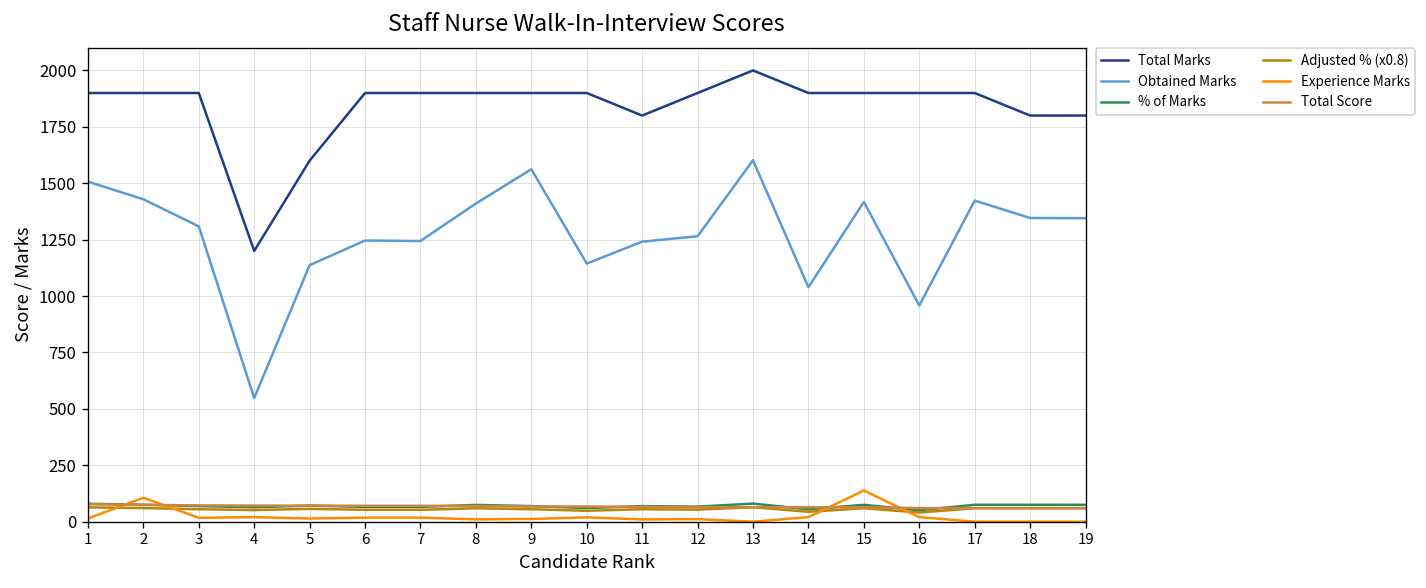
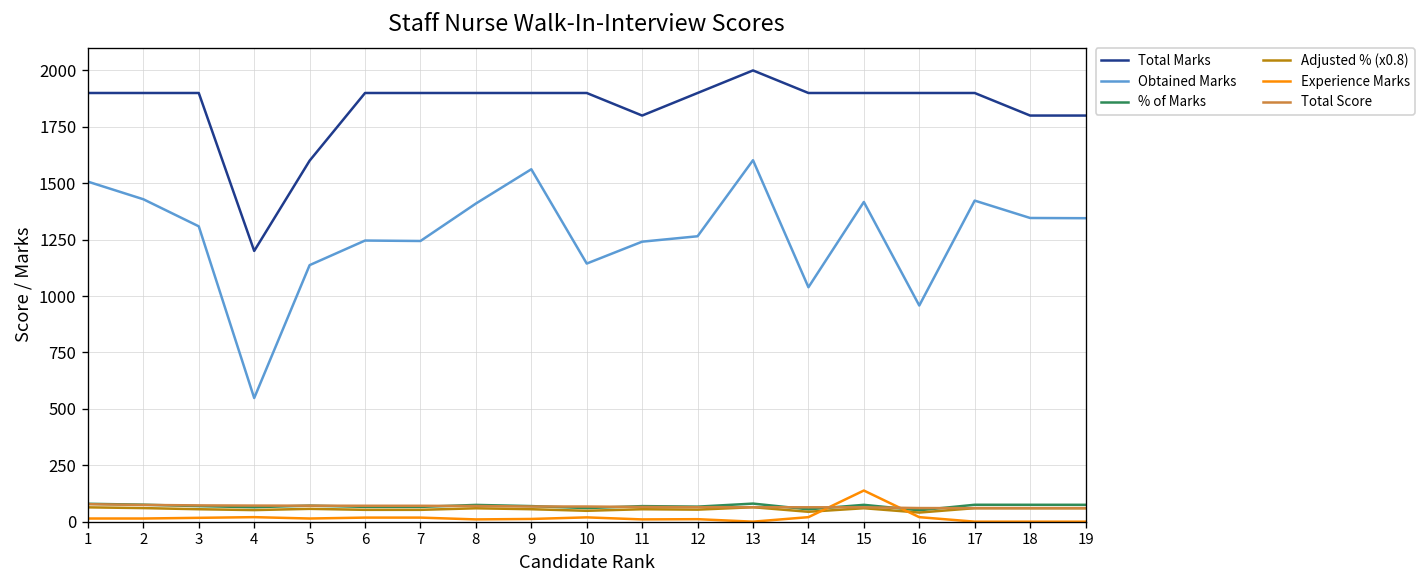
  {
    "Total Marks": {
      "1": 1900,
      "2": 1900,
      "3": 1900,
      "4": 1200,
      "5": 1600,
      "6": 1900,
      "7": 1900,
      "8": 1900,
      "9": 1900,
      "10": 1900,
      "11": 1800,
      "12": 1900,
      "13": 2000,
      "14": 1900,
      "15": 1900,
      "16": 1900,
      "17": 1900,
      "18": 1800,
      "19": 1800
    },
    "Obtained Marks": {
      "1": 1510,
      "2": 1430,
      "3": 1310,
      "4": 550,
      "5": 1140,
      "6": 1250,
      "7": 1240,
      "8": 1410,
      "9": 1560,
      "10": 1140,
      "11": 1240,
      "12": 1270,
      "13": 1600,
      "14": 1040,
      "15": 1420,
      "16": 960,
      "17": 1420,
      "18": 1350,
      "19": 1350
    },
    "% of Marks": {
      "13": 80,
      "17": 70,
      "18": 70,
      "19": 70
    },
    "Experience Marks": {
      "1": 10,
-     "2": 110,
+     "2": 10,
      "3": 20,
      "4": 20,
      "5": 10,
      "6": 20,
      "7": 20,
      "8": 10,
      "9": 10,
      "10": 20,
      "11": 10,
      "12": 10,
      "13": 0,
      "14": 20,
      "15": 140,
      "16": 20,
      "17": 0,
      "18": 0,
      "19": 0
    }
  }
